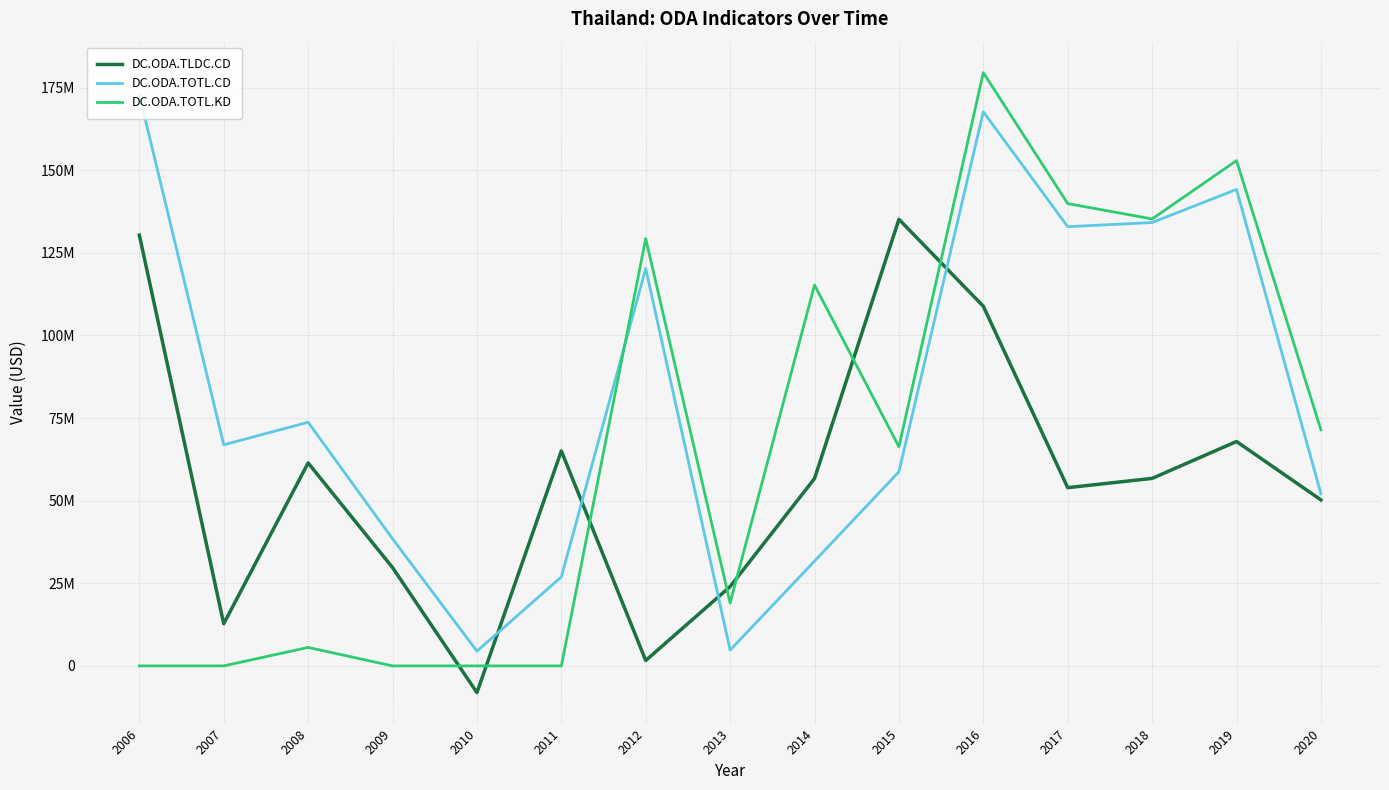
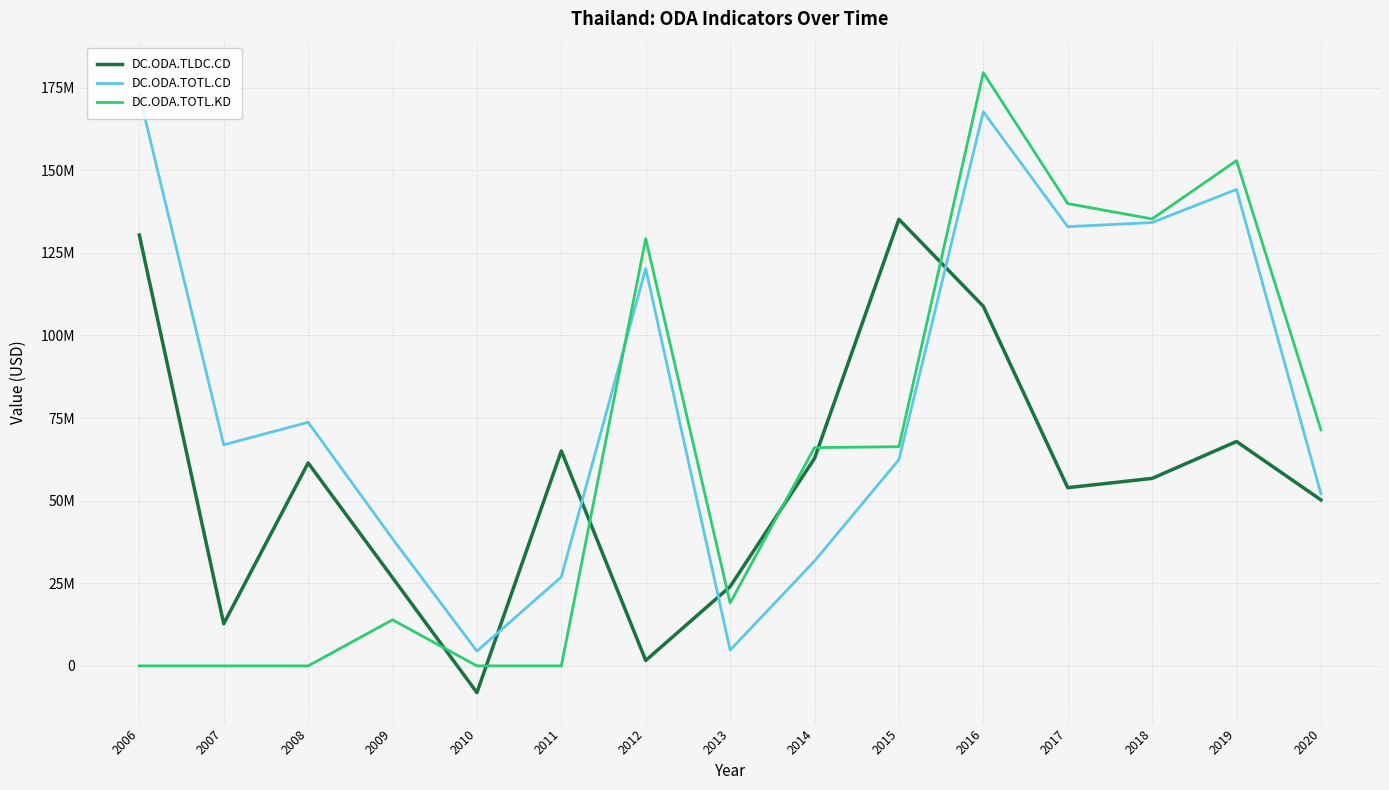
  {
    "DC.ODA.TLDC.CD": {
      "2006": 130000000,
      "2007": 13000000,
      "2008": 61000000,
-     "2009": 30000000,
+     "2009": 27000000,
      "2010": -8000000,
      "2011": 65000000,
      "2012": 2000000,
      "2013": 24000000,
-     "2014": 57000000,
+     "2014": 63000000,
      "2015": 135000000,
      "2016": 109000000,
      "2017": 54000000,
      "2018": 57000000,
      "2019": 68000000,
      "2020": 50000000
    },
    "DC.ODA.TOTL.CD": {
      "2007": 67000000,
      "2008": 74000000,
      "2009": 38000000,
      "2010": 4000000,
      "2011": 27000000,
      "2012": 120000000,
      "2013": 5000000,
      "2014": 32000000,
-     "2015": 59000000,
+     "2015": 62000000,
      "2016": 168000000,
      "2017": 133000000,
      "2018": 134000000,
      "2019": 144000000,
      "2020": 52000000
    },
    "DC.ODA.TOTL.KD": {
      "2006": 0,
      "2007": 0,
-     "2008": 6000000,
-     "2009": 0,
+     "2008": 0,
+     "2009": 14000000,
      "2010": 0,
      "2011": 0,
      "2012": 129000000,
      "2013": 19000000,
-     "2014": 115000000,
+     "2014": 66000000,
      "2015": 66000000,
      "2016": 180000000,
      "2017": 140000000,
      "2018": 135000000,
      "2019": 153000000,
      "2020": 71000000
    }
  }
